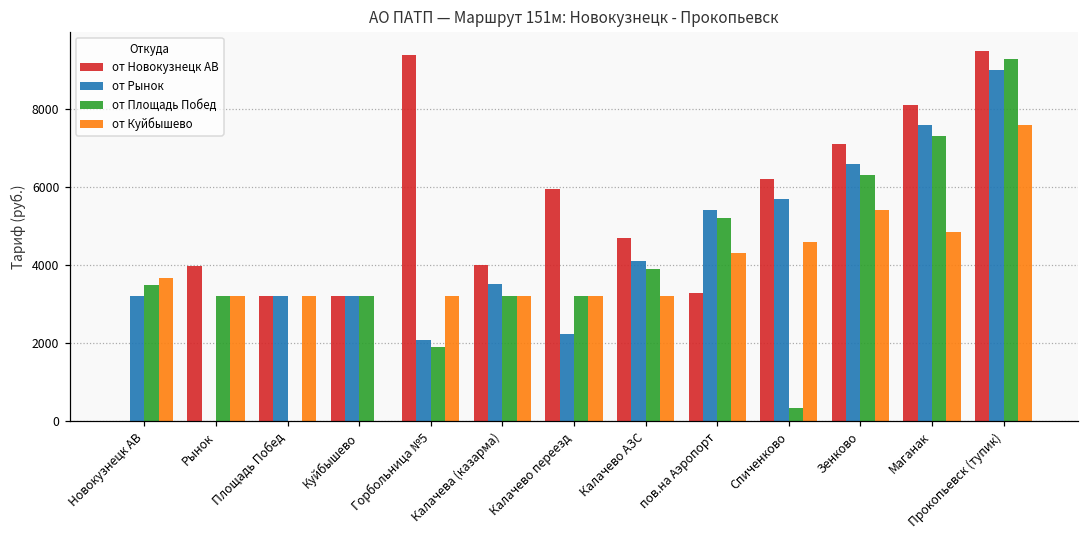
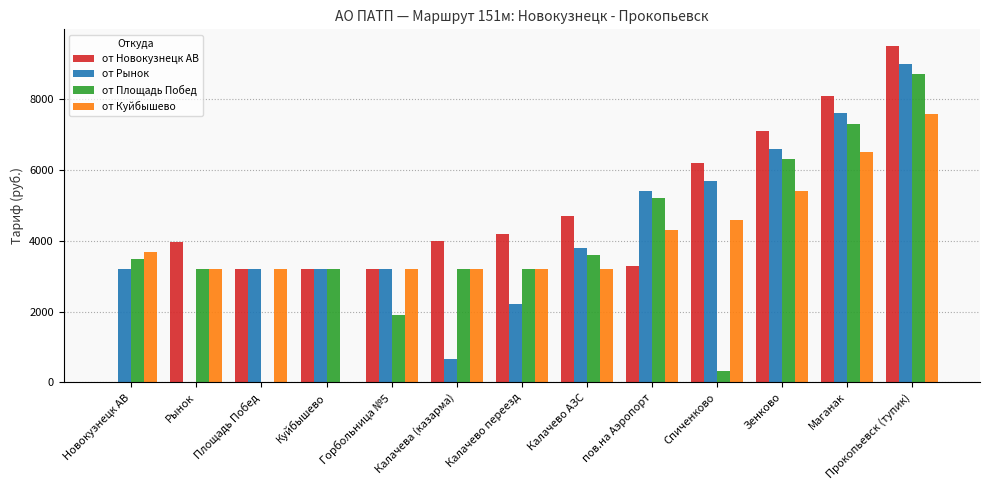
  {
    "от Новокузнецк АВ": {
      "Новокузнецк АВ": 0,
      "Рынок": 4000,
      "Площадь Побед": 3200,
      "Куйбышево": 3200,
-     "Горбольница №5": 9400,
+     "Горбольница №5": 3200,
      "Калачева (казарма)": 4000,
-     "Калачево переезд": 5900,
+     "Калачево переезд": 4200,
      "Калачево АЗС": 4700,
      "пов.на Аэропорт": 3300,
      "Спиченково": 6200,
      "Зенково": 7100,
      "Маганак": 8100,
      "Прокопьевск (тупик)": 9500
    },
    "от Рынок": {
      "Новокузнецк АВ": 3200,
      "Рынок": 0,
      "Площадь Побед": 3200,
      "Куйбышево": 3200,
-     "Горбольница №5": 2100,
-     "Калачева (казарма)": 3500,
+     "Горбольница №5": 3200,
+     "Калачева (казарма)": 700,
      "Калачево переезд": 2200,
-     "Калачево АЗС": 4100,
+     "Калачево АЗС": 3800,
      "пов.на Аэропорт": 5400,
      "Спиченково": 5700,
      "Зенково": 6600,
      "Маганак": 7600,
      "Прокопьевск (тупик)": 9000
    },
    "от Площадь Побед": {
      "Новокузнецк АВ": 3500,
      "Рынок": 3200,
      "Площадь Побед": 0,
      "Куйбышево": 3200,
      "Горбольница №5": 1900,
      "Калачева (казарма)": 3200,
      "Калачево переезд": 3200,
-     "Калачево АЗС": 3900,
+     "Калачево АЗС": 3600,
      "пов.на Аэропорт": 5200,
      "Спиченково": 300,
      "Зенково": 6300,
      "Маганак": 7300,
-     "Прокопьевск (тупик)": 9300
+     "Прокопьевск (тупик)": 8700
    },
    "от Куйбышево": {
      "Новокузнецк АВ": 3700,
      "Рынок": 3200,
      "Площадь Побед": 3200,
      "Куйбышево": 0,
      "Горбольница №5": 3200,
      "Калачева (казарма)": 3200,
      "Калачево переезд": 3200,
      "Калачево АЗС": 3200,
      "пов.на Аэропорт": 4300,
      "Спиченково": 4600,
      "Зенково": 5400,
-     "Маганак": 4800,
+     "Маганак": 6500,
      "Прокопьевск (тупик)": 7600
    }
  }
